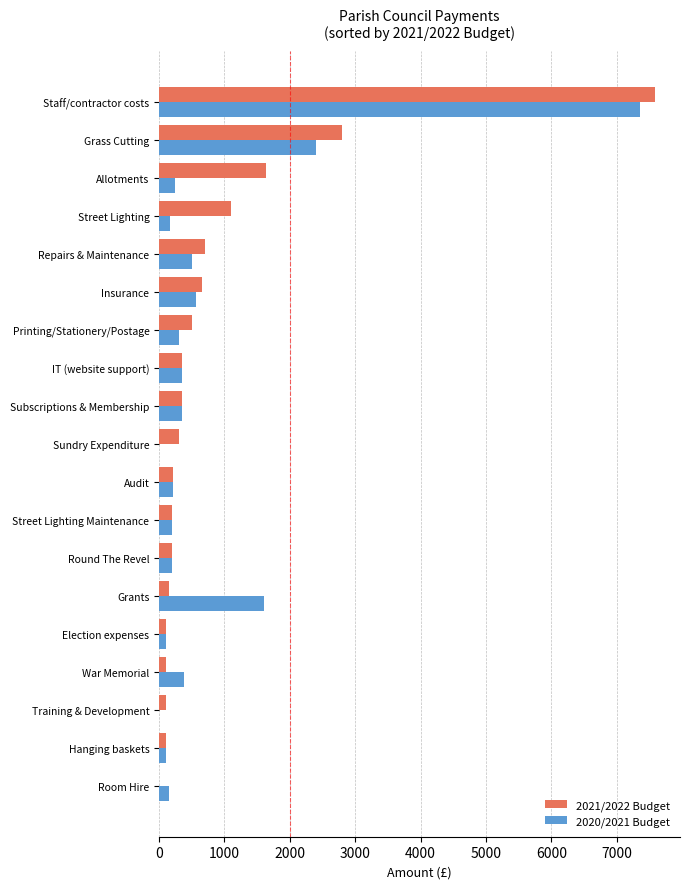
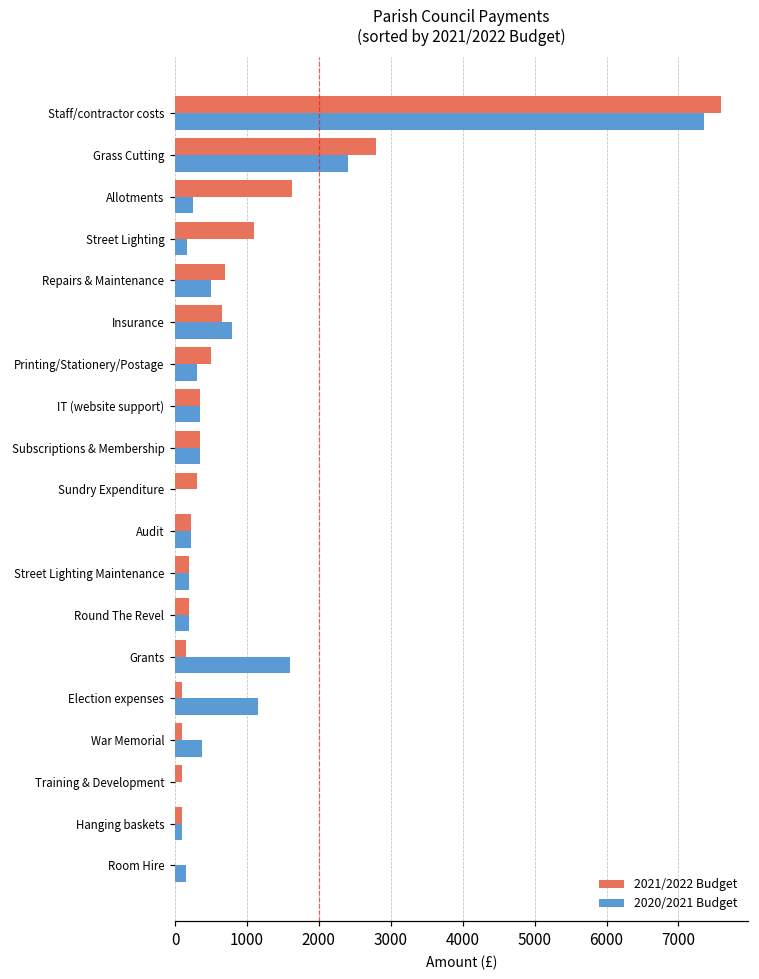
  {
    "2021/2022 Budget": {
      "Staff/contractor costs": 7600,
      "Grass Cutting": 2800,
      "Allotments": 1600,
      "Street Lighting": 1100,
      "Repairs & Maintenance": 700,
      "Insurance": 700,
      "Printing/Stationery/Postage": 500,
      "IT (website support)": 400,
      "Subscriptions & Membership": 400,
      "Sundry Expenditure": 300,
      "Audit": 200,
      "Street Lighting Maintenance": 200,
      "Round The Revel": 200,
      "Grants": 200,
      "Election expenses": 100,
      "War Memorial": 100,
      "Training & Development": 100,
      "Hanging baskets": 100,
      "Room Hire": 0
    },
    "2020/2021 Budget": {
      "Staff/contractor costs": 7400,
      "Grass Cutting": 2400,
      "Allotments": 300,
      "Street Lighting": 200,
      "Repairs & Maintenance": 500,
-     "Insurance": 600,
+     "Insurance": 800,
      "Printing/Stationery/Postage": 300,
      "IT (website support)": 400,
      "Subscriptions & Membership": 400,
      "Sundry Expenditure": 0,
      "Audit": 200,
      "Street Lighting Maintenance": 200,
      "Round The Revel": 200,
      "Grants": 1600,
-     "Election expenses": 100,
+     "Election expenses": 1200,
      "War Memorial": 400,
      "Training & Development": 0,
      "Hanging baskets": 100,
      "Room Hire": 200
    }
  }
